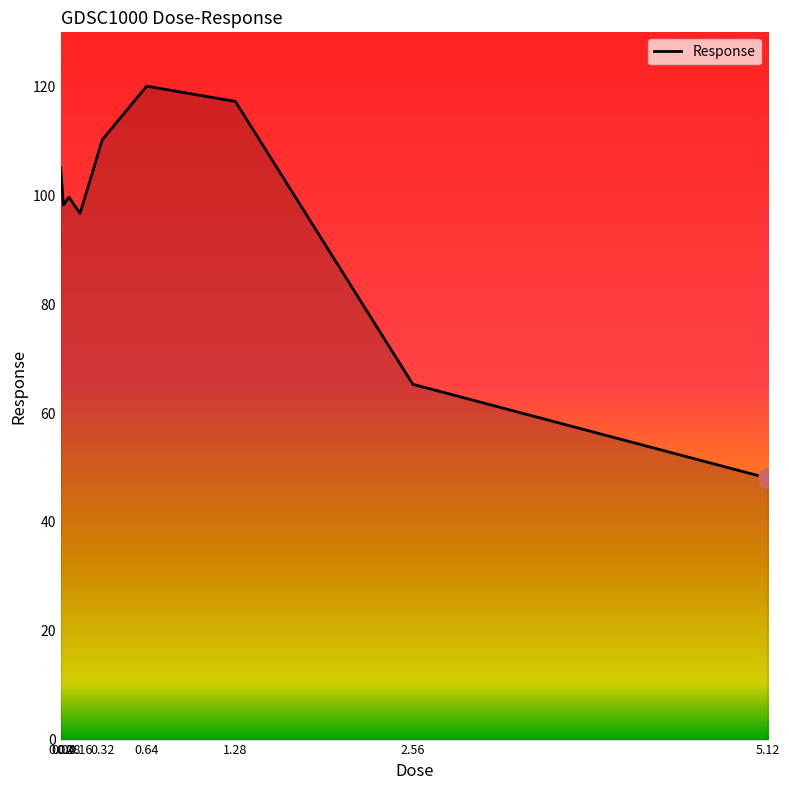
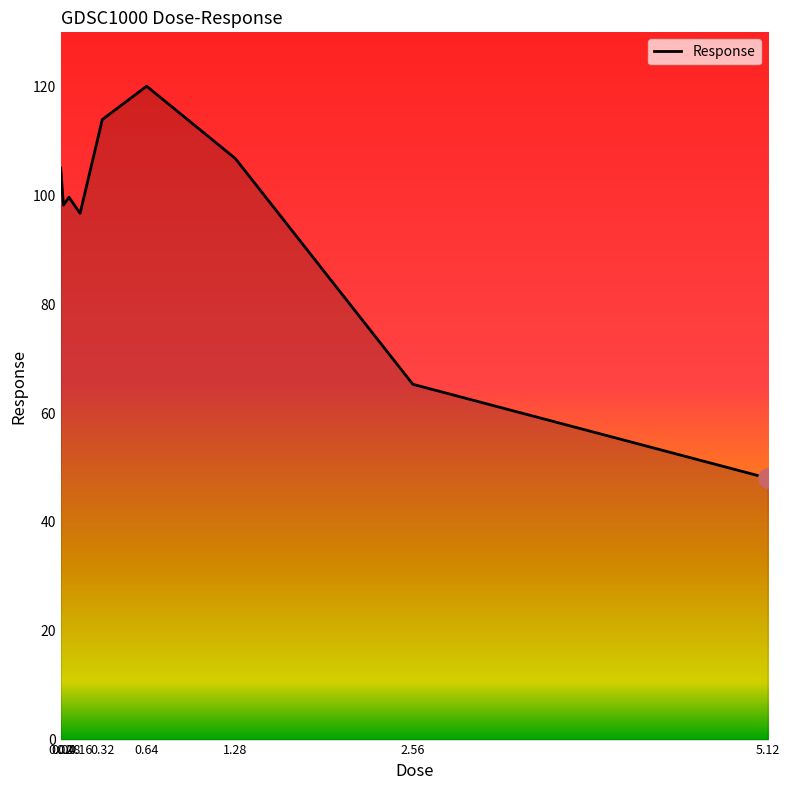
  {
    "Response": {
-     "0.32": 110,
+     "0.32": 114,
      "0.64": 120,
-     "1.28": 117,
+     "1.28": 107,
      "2.56": 65
    }
  }
